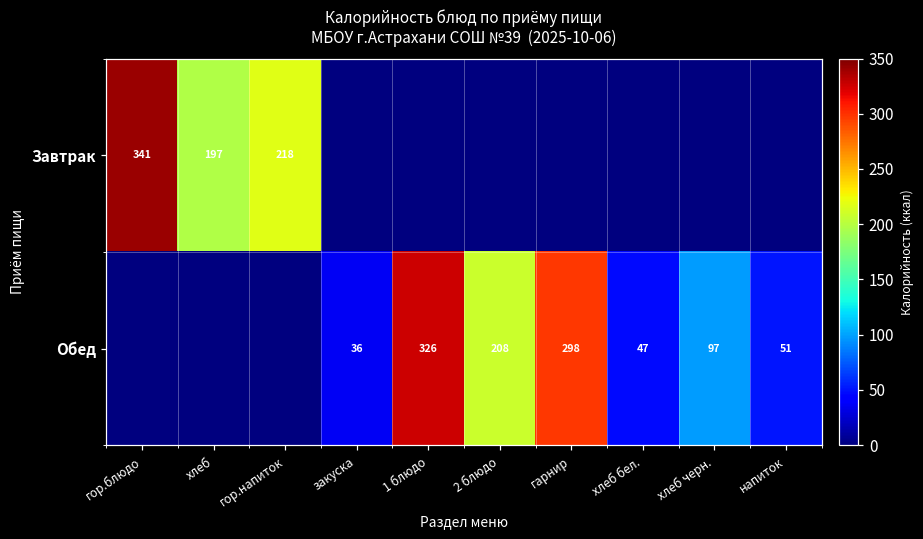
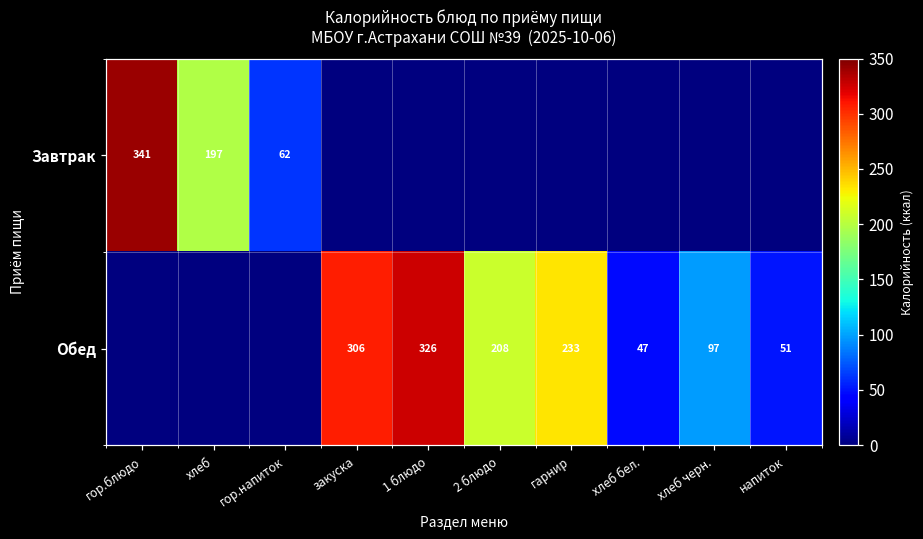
  {
    "Завтрак": {
      "гор.блюдо": 341,
      "хлеб": 197,
-     "гор.напиток": 218
+     "гор.напиток": 62
    },
    "Обед": {
-     "закуска": 36,
+     "закуска": 306,
      "1 блюдо": 326,
      "2 блюдо": 208,
-     "гарнир": 298,
+     "гарнир": 233,
      "хлеб бел.": 47,
      "хлеб черн.": 97,
      "напиток": 51
    }
  }
